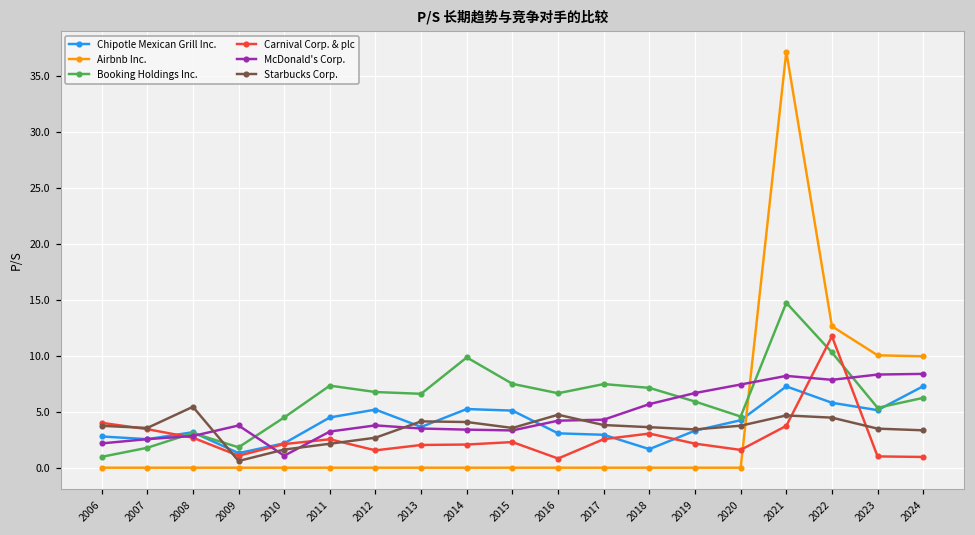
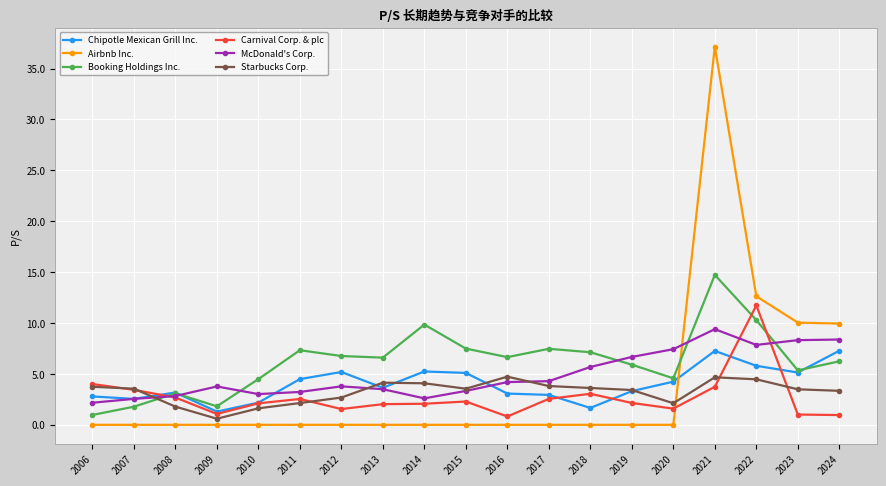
  {
    "Chipotle Mexican Grill Inc.": {
      "2006": 2.8,
      "2011": 4.5,
      "2012": 5.2,
      "2014": 5.2,
      "2015": 5.1,
      "2016": 3.1,
      "2017": 2.9,
      "2018": 1.7,
      "2020": 4.2,
      "2021": 7.3,
      "2022": 5.8,
      "2024": 7.3
    },
    "Airbnb Inc.": {
      "2006": 0.0,
      "2007": 0.0,
      "2008": 0.0,
      "2009": 0.0,
      "2010": 0.0,
      "2011": 0.0,
      "2012": 0.0,
      "2013": 0.0,
      "2014": 0.0,
      "2015": 0.0,
      "2016": 0.0,
      "2017": 0.0,
      "2018": 0.0,
      "2019": 0.0,
      "2020": 0.0,
      "2021": 37.2,
      "2022": 12.6,
      "2023": 10.0,
      "2024": 10.0
    },
    "Booking Holdings Inc.": {
      "2006": 1.0,
      "2007": 1.8,
      "2009": 1.8,
      "2010": 4.5,
      "2011": 7.3,
      "2012": 6.8,
      "2013": 6.6,
      "2014": 9.9,
      "2015": 7.5,
      "2016": 6.7,
      "2017": 7.5,
      "2018": 7.1,
      "2019": 5.9,
      "2020": 4.6,
      "2021": 14.7,
      "2022": 10.3,
      "2024": 6.2
    },
    "Carnival Corp. & plc": {
      "2006": 4.0,
      "2011": 2.5,
      "2012": 1.6,
      "2013": 2.0,
      "2014": 2.1,
      "2015": 2.3,
      "2016": 0.8,
      "2017": 2.6,
      "2018": 3.1,
      "2019": 2.2,
      "2020": 1.6,
      "2021": 3.7,
      "2022": 11.7,
      "2023": 1.0,
      "2024": 1.0
    },
    "McDonald's Corp.": {
      "2006": 2.2,
      "2009": 3.8,
-     "2010": 1.1,
+     "2010": 3.0,
      "2011": 3.2,
      "2012": 3.8,
-     "2014": 3.4,
+     "2014": 2.6,
      "2016": 4.2,
      "2017": 4.3,
      "2018": 5.7,
      "2019": 6.7,
      "2020": 7.4,
-     "2021": 8.2,
+     "2021": 9.4,
      "2022": 7.9,
      "2023": 8.3,
      "2024": 8.4
    },
    "Starbucks Corp.": {
      "2006": 3.7,
-     "2008": 5.4,
+     "2008": 1.8,
      "2009": 0.6,
      "2010": 1.6,
      "2011": 2.1,
      "2012": 2.7,
      "2013": 4.1,
      "2014": 4.1,
      "2016": 4.7,
      "2017": 3.8,
      "2018": 3.6,
-     "2020": 3.8,
+     "2020": 2.1,
      "2021": 4.7,
      "2022": 4.5,
      "2023": 3.5,
      "2024": 3.3
    }
  }
